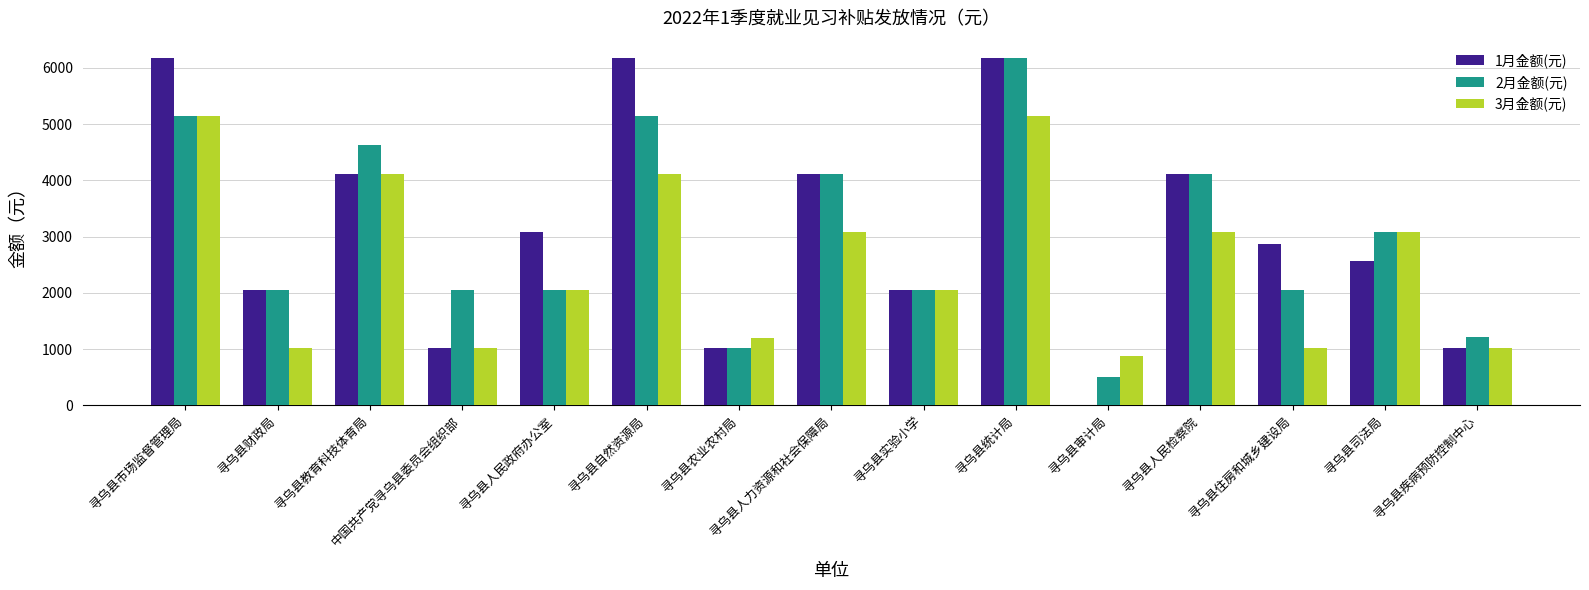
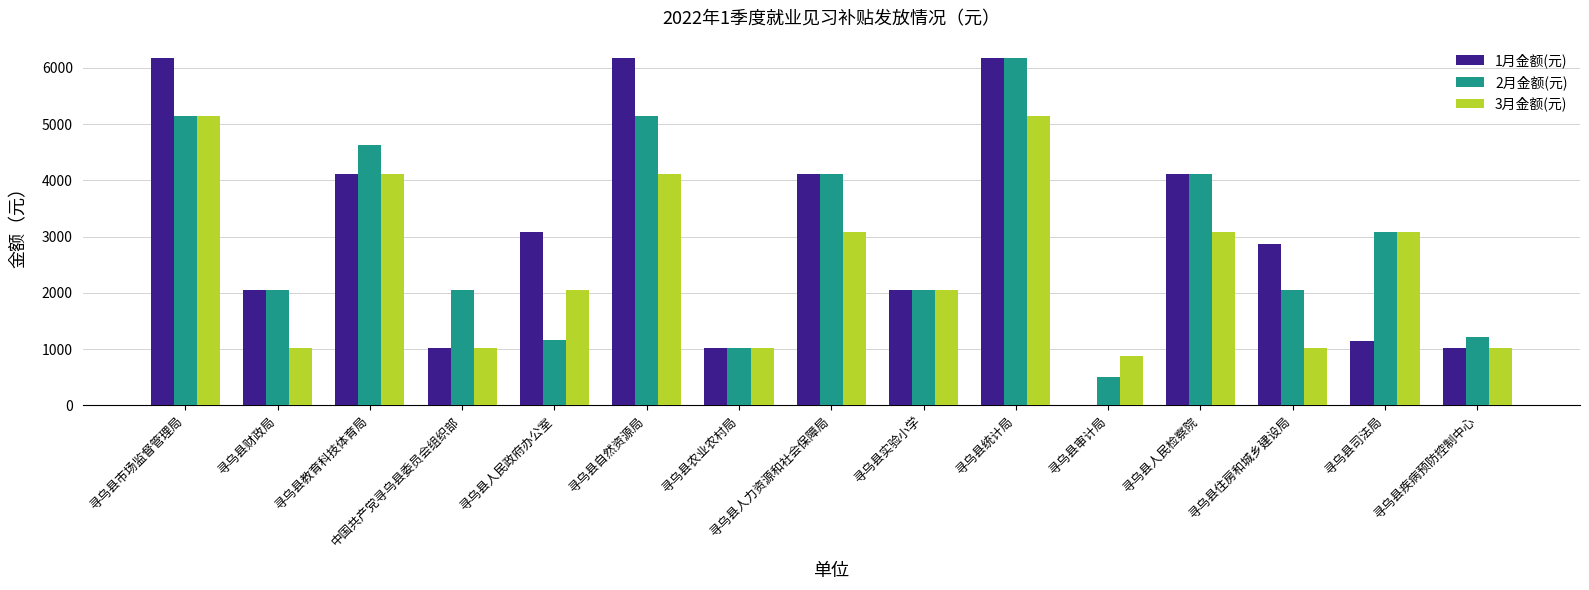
  {
    "1月金额(元)": {
      "寻乌县市场监督管理局": 6200,
      "寻乌县财政局": 2100,
      "寻乌县教育科技体育局": 4100,
      "中国共产党寻乌县委员会组织部": 1000,
      "寻乌县人民政府办公室": 3100,
      "寻乌县自然资源局": 6200,
      "寻乌县农业农村局": 1000,
      "寻乌县人力资源和社会保障局": 4100,
      "寻乌县实验小学": 2100,
      "寻乌县统计局": 6200,
      "寻乌县审计局": 0,
      "寻乌县人民检察院": 4100,
      "寻乌县住房和城乡建设局": 2900,
-     "寻乌县司法局": 2600,
+     "寻乌县司法局": 1100,
      "寻乌县疾病预防控制中心": 1000
    },
    "2月金额(元)": {
      "寻乌县市场监督管理局": 5100,
      "寻乌县财政局": 2100,
      "寻乌县教育科技体育局": 4600,
      "中国共产党寻乌县委员会组织部": 2100,
-     "寻乌县人民政府办公室": 2100,
+     "寻乌县人民政府办公室": 1200,
      "寻乌县自然资源局": 5100,
      "寻乌县农业农村局": 1000,
      "寻乌县人力资源和社会保障局": 4100,
      "寻乌县实验小学": 2100,
      "寻乌县统计局": 6200,
      "寻乌县审计局": 500,
      "寻乌县人民检察院": 4100,
      "寻乌县住房和城乡建设局": 2100,
      "寻乌县司法局": 3100,
      "寻乌县疾病预防控制中心": 1200
    },
    "3月金额(元)": {
      "寻乌县市场监督管理局": 5100,
      "寻乌县财政局": 1000,
      "寻乌县教育科技体育局": 4100,
      "中国共产党寻乌县委员会组织部": 1000,
      "寻乌县人民政府办公室": 2100,
      "寻乌县自然资源局": 4100,
-     "寻乌县农业农村局": 1200,
+     "寻乌县农业农村局": 1000,
      "寻乌县人力资源和社会保障局": 3100,
      "寻乌县实验小学": 2100,
      "寻乌县统计局": 5100,
      "寻乌县审计局": 900,
      "寻乌县人民检察院": 3100,
      "寻乌县住房和城乡建设局": 1000,
      "寻乌县司法局": 3100,
      "寻乌县疾病预防控制中心": 1000
    }
  }
